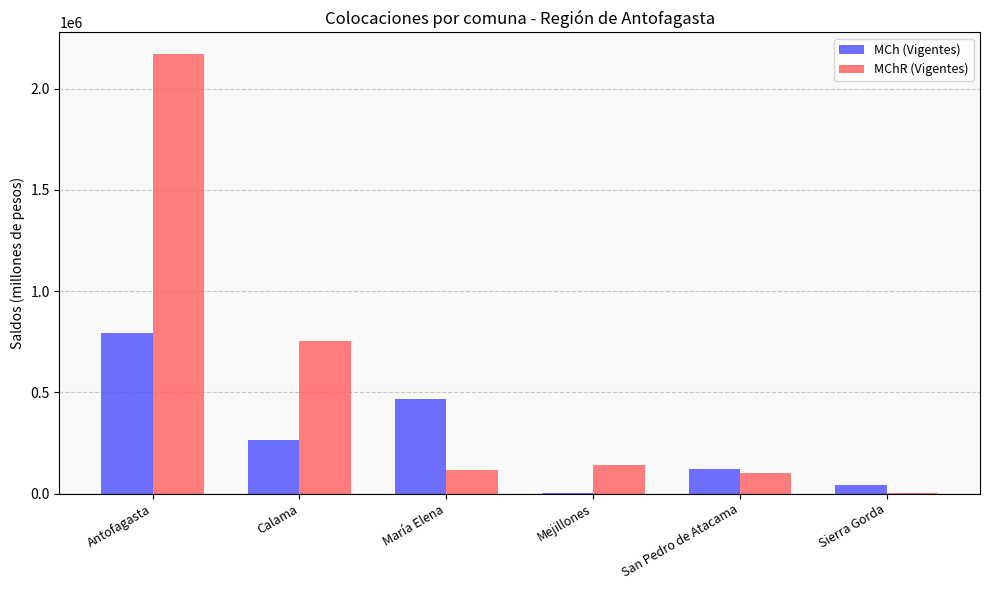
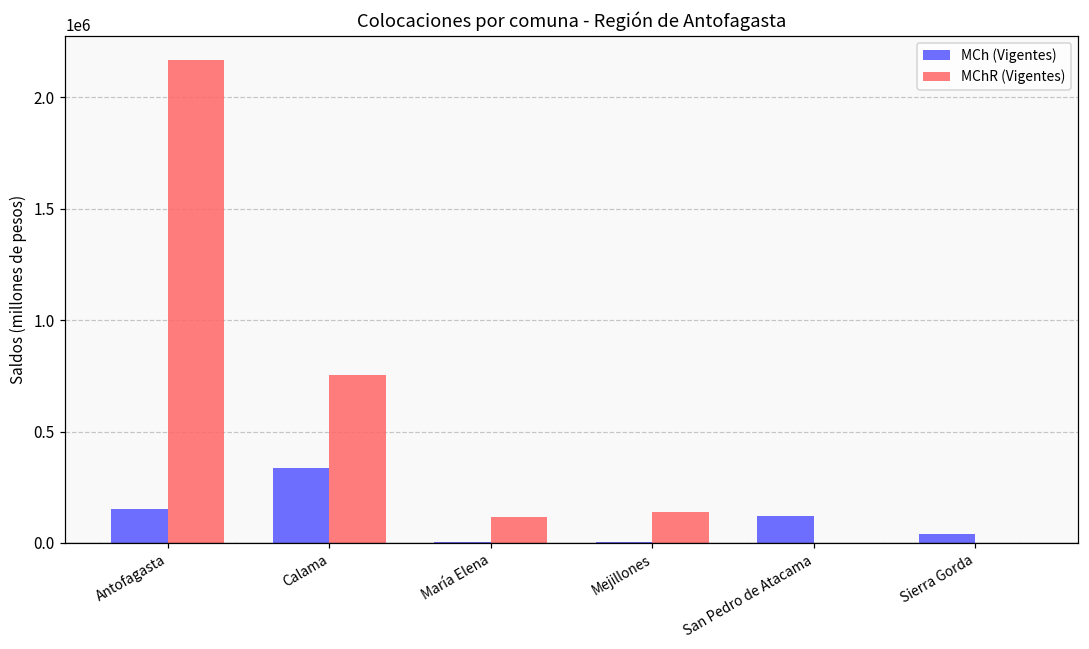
  {
    "MCh (Vigentes)": {
-     "Antofagasta": 790000,
-     "Calama": 260000,
-     "María Elena": 470000,
+     "Antofagasta": 150000,
+     "Calama": 340000,
+     "María Elena": 0,
      "San Pedro de Atacama": 120000,
      "Sierra Gorda": 40000
    },
    "MChR (Vigentes)": {
      "Antofagasta": 2170000,
      "Calama": 750000,
      "María Elena": 120000,
      "Mejillones": 140000,
-     "San Pedro de Atacama": 100000
+     "San Pedro de Atacama": 0
    }
  }
